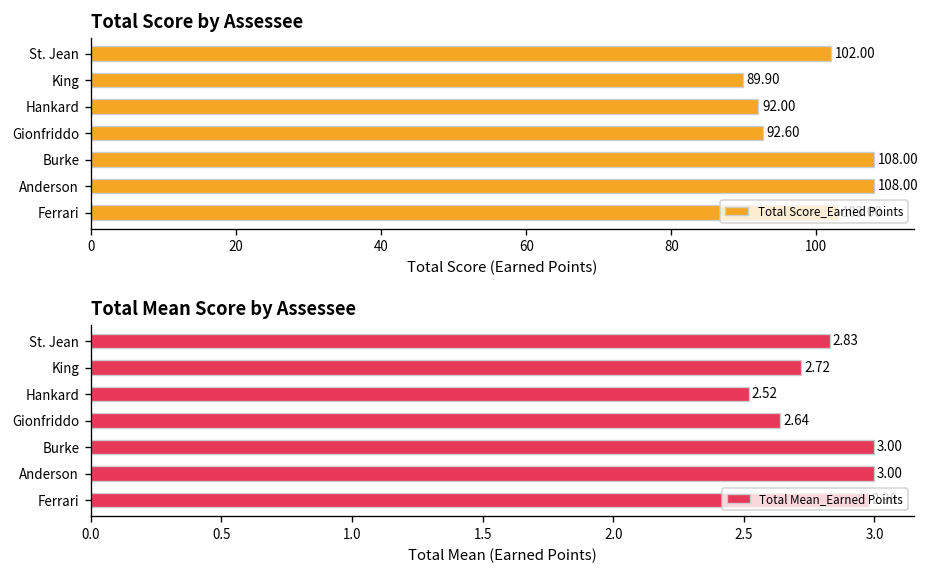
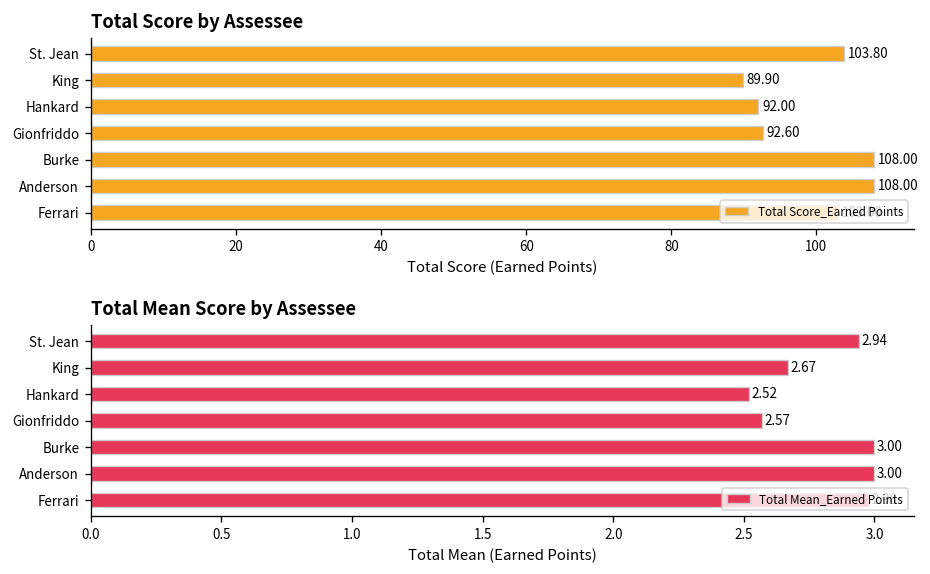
  {
    "Total Score by Assessee": {
-     "St. Jean": 102.00,
+     "St. Jean": 103.80,
      "King": 89.90,
      "Hankard": 92.00,
      "Gionfriddo": 92.60,
      "Burke": 108.00,
      "Anderson": 108.00
    },
    "Total Mean Score by Assessee": {
-     "St. Jean": 2.83,
-     "King": 2.72,
+     "St. Jean": 2.94,
+     "King": 2.67,
      "Hankard": 2.52,
-     "Gionfriddo": 2.64,
+     "Gionfriddo": 2.57,
      "Burke": 3.00,
      "Anderson": 3.00
    }
  }
